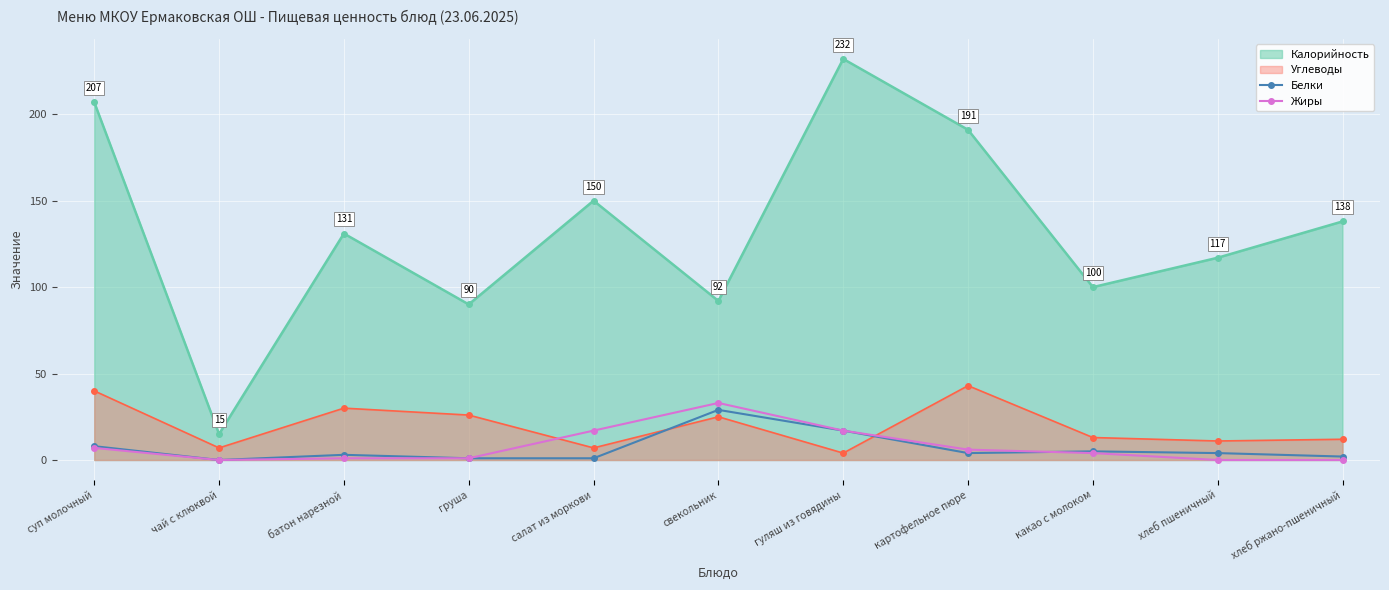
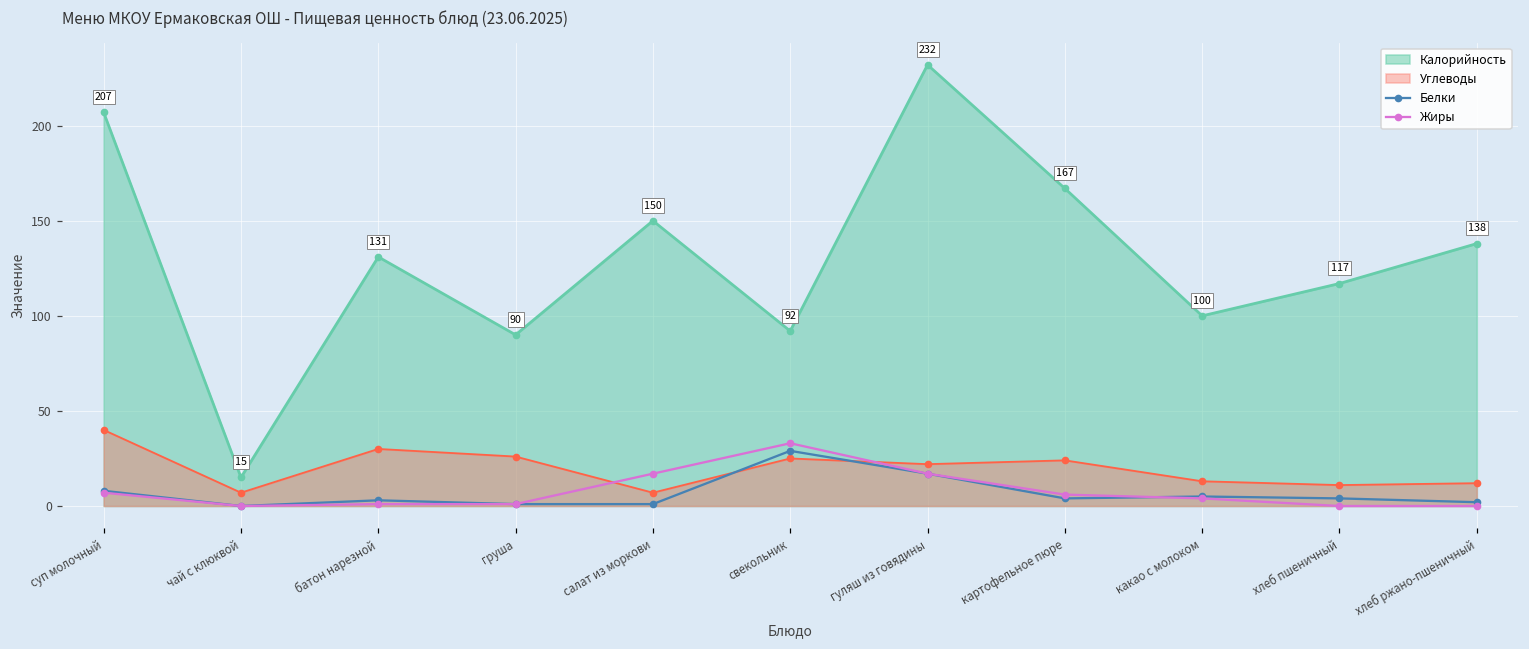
  {
    "Калорийность": {
-     "картофельное пюре": 191
+     "картофельное пюре": 167
    },
    "Углеводы": {
      "суп молочный": 40,
      "чай с клюквой": 7,
      "батон нарезной": 30,
      "груша": 26,
      "салат из моркови": 7,
      "свекольник": 25,
-     "гуляш из говядины": 4,
-     "картофельное пюре": 43,
+     "гуляш из говядины": 22,
+     "картофельное пюре": 24,
      "какао с молоком": 13,
      "хлеб пшеничный": 11,
      "хлеб ржано-пшеничный": 12
    },
    "Белки": {
      "батон нарезной": 3,
      "салат из моркови": 1,
      "свекольник": 29,
      "картофельное пюре": 4,
      "хлеб пшеничный": 4,
      "хлеб ржано-пшеничный": 2
    },
    "Жиры": {
      "батон нарезной": 1,
      "салат из моркови": 17,
      "свекольник": 33,
      "картофельное пюре": 6,
      "хлеб пшеничный": 0,
      "хлеб ржано-пшеничный": 0
    }
  }
